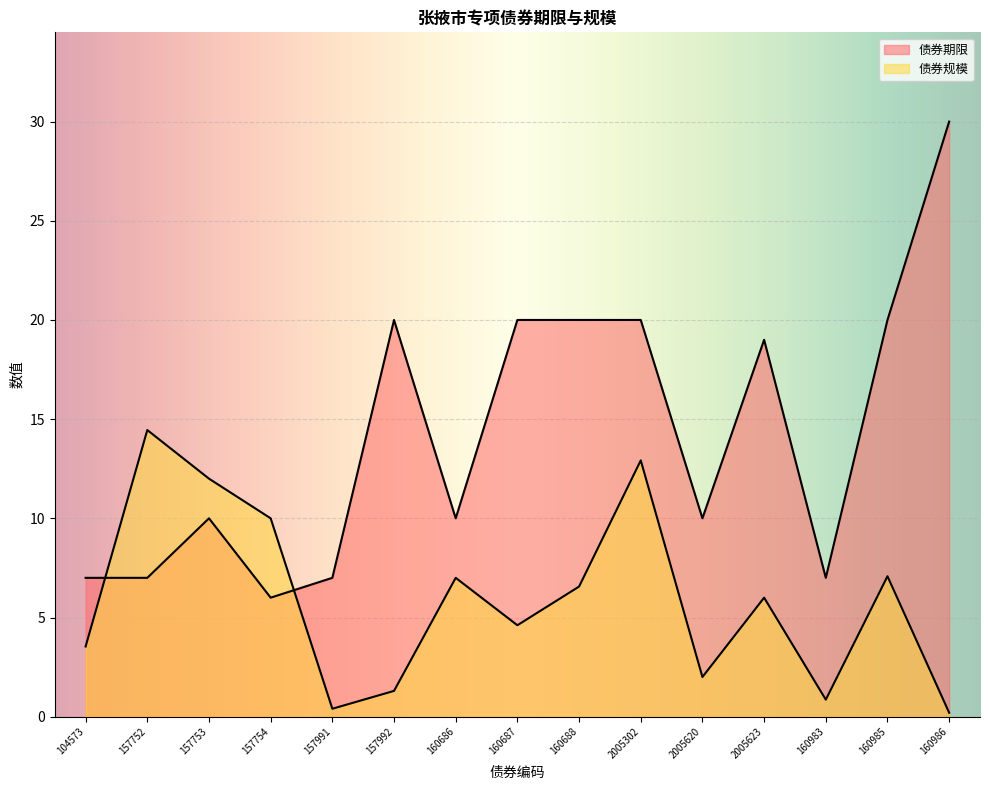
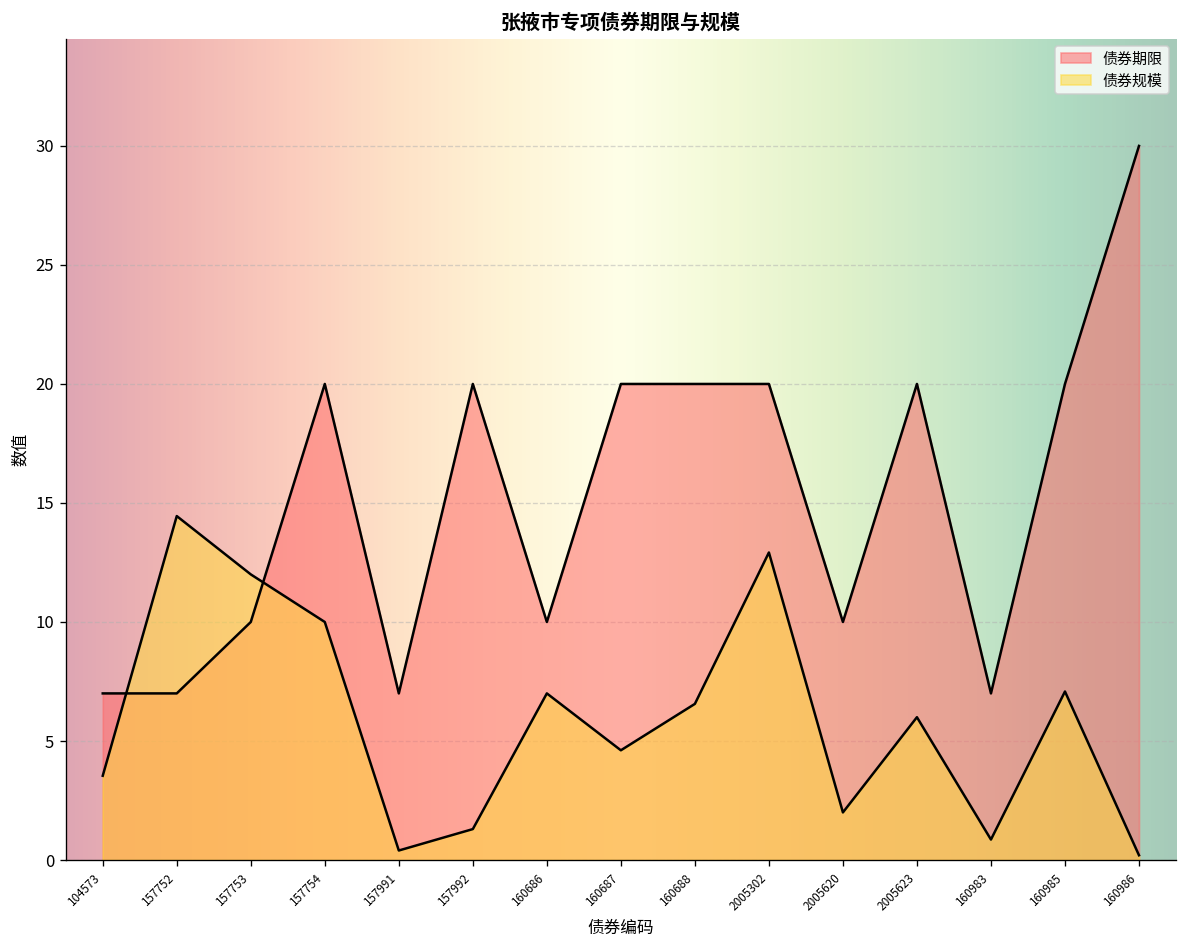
  {
    "债券期限": {
      "104573": 7,
      "157752": 7,
      "157753": 10,
-     "157754": 6,
+     "157754": 20,
      "157991": 7,
      "157992": 20,
      "160686": 10,
      "160687": 20,
      "160688": 20,
      "2005302": 20,
      "2005620": 10,
-     "2005623": 19,
+     "2005623": 20,
      "160983": 7,
      "160985": 20,
      "160986": 30
    },
    "债券规模": {
      "104573": 3.5,
      "157752": 14.5,
      "157753": 12,
      "157754": 10,
      "157991": 0.4,
      "157992": 1.3,
      "160686": 7,
      "160687": 4.6,
      "160688": 6.6,
      "2005302": 13,
      "2005620": 2,
      "2005623": 6,
      "160983": 0.9,
      "160985": 7,
      "160986": 0.2
    }
  }
